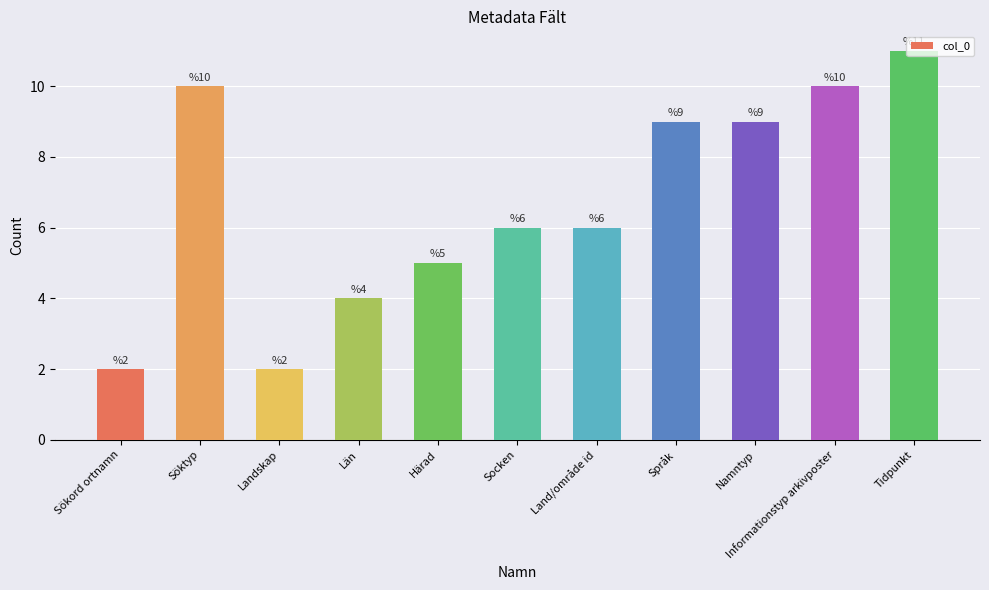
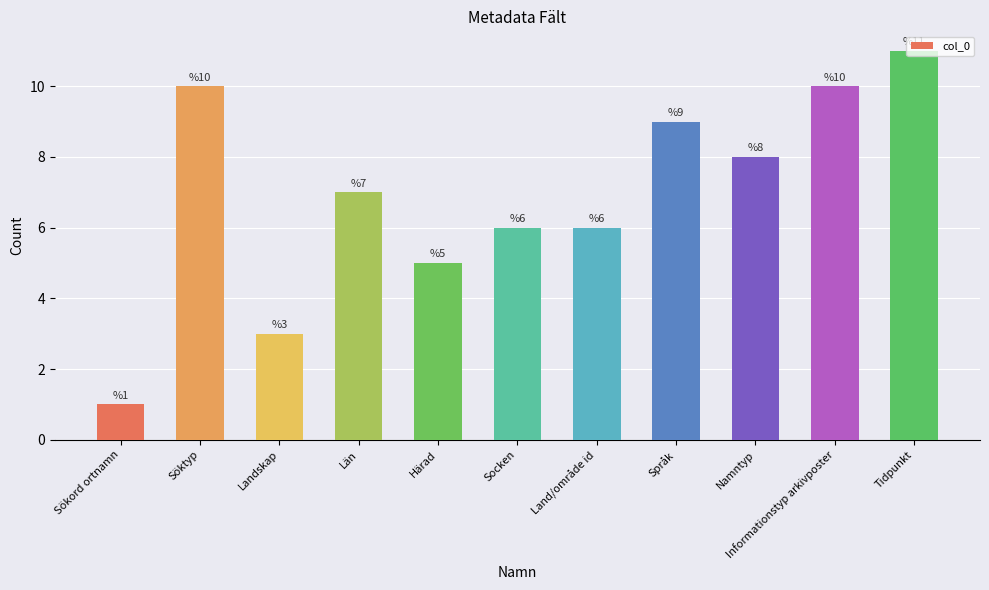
  {
-   "Sökord ortnamn": 2,
+   "Sökord ortnamn": 1,
    "Söktyp": 10,
-   "Landskap": 2,
-   "Län": 4,
+   "Landskap": 3,
+   "Län": 7,
    "Härad": 5,
    "Socken": 6,
    "Land/område id": 6,
    "Språk": 9,
-   "Namntyp": 9,
+   "Namntyp": 8,
    "Informationstyp arkivposter": 10
  }
